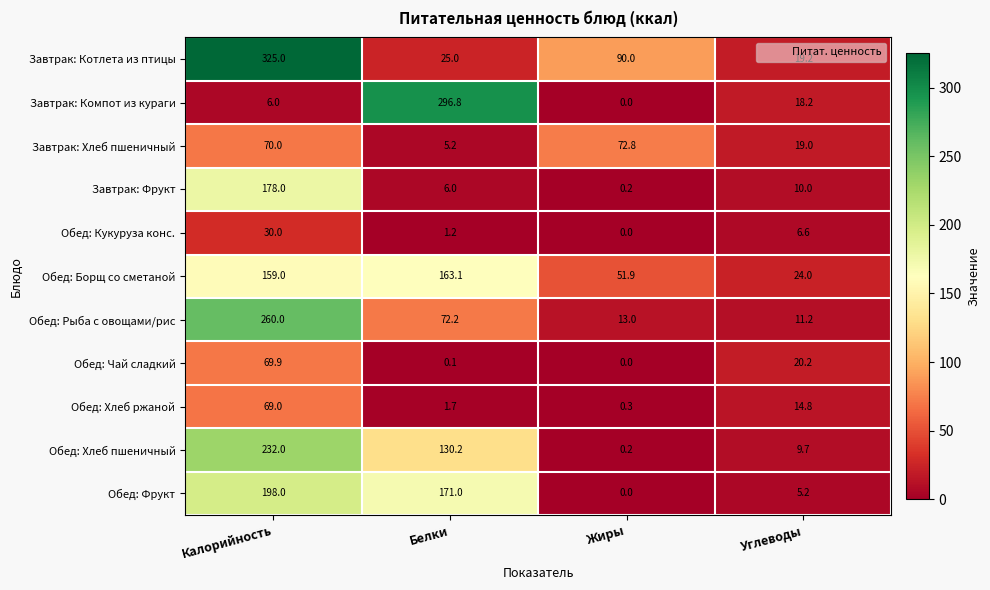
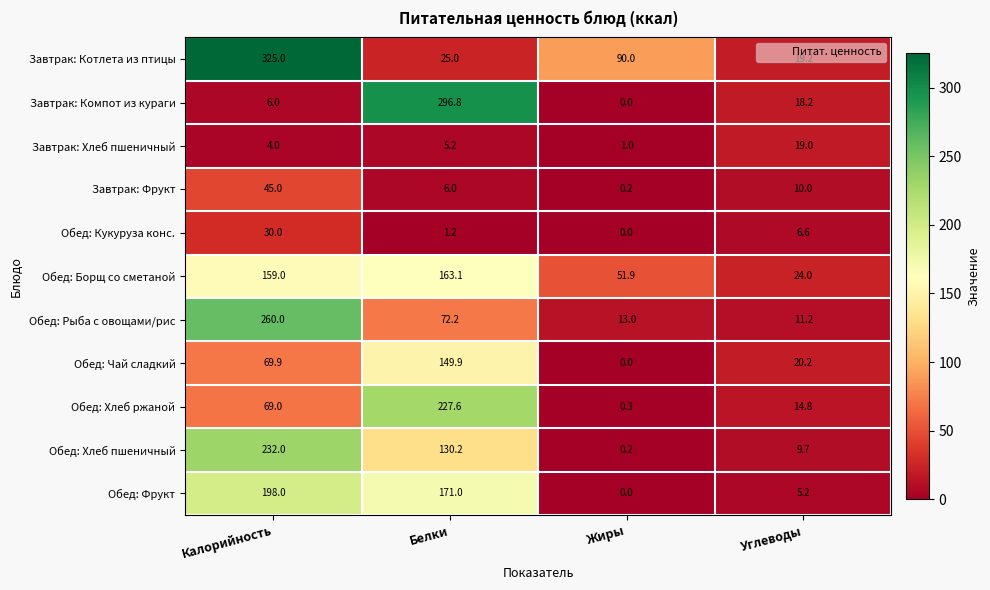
  {
    "Завтрак: Котлета из птицы": {
      "Калорийность": 325.0,
      "Белки": 25.0,
      "Жиры": 90.0
    },
    "Завтрак: Компот из кураги": {
      "Калорийность": 6.0,
      "Белки": 296.8,
      "Жиры": 0.0,
      "Углеводы": 18.2
    },
    "Завтрак: Хлеб пшеничный": {
-     "Калорийность": 70.0,
+     "Калорийность": 4.0,
      "Белки": 5.2,
-     "Жиры": 72.8,
+     "Жиры": 1.0,
      "Углеводы": 19.0
    },
    "Завтрак: Фрукт": {
-     "Калорийность": 178.0,
+     "Калорийность": 45.0,
      "Белки": 6.0,
      "Жиры": 0.2,
      "Углеводы": 10.0
    },
    "Обед: Кукуруза конс.": {
      "Калорийность": 30.0,
      "Белки": 1.2,
      "Жиры": 0.0,
      "Углеводы": 6.6
    },
    "Обед: Борщ со сметаной": {
      "Калорийность": 159.0,
      "Белки": 163.1,
      "Жиры": 51.9,
      "Углеводы": 24.0
    },
    "Обед: Рыба с овощами/рис": {
      "Калорийность": 260.0,
      "Белки": 72.2,
      "Жиры": 13.0,
      "Углеводы": 11.2
    },
    "Обед: Чай сладкий": {
      "Калорийность": 69.9,
-     "Белки": 0.1,
+     "Белки": 149.9,
      "Жиры": 0.0,
      "Углеводы": 20.2
    },
    "Обед: Хлеб ржаной": {
      "Калорийность": 69.0,
-     "Белки": 1.7,
+     "Белки": 227.6,
      "Жиры": 0.3,
      "Углеводы": 14.8
    },
    "Обед: Хлеб пшеничный": {
      "Калорийность": 232.0,
      "Белки": 130.2,
      "Жиры": 0.2,
      "Углеводы": 9.7
    },
    "Обед: Фрукт": {
      "Калорийность": 198.0,
      "Белки": 171.0,
      "Жиры": 0.0,
      "Углеводы": 5.2
    }
  }
